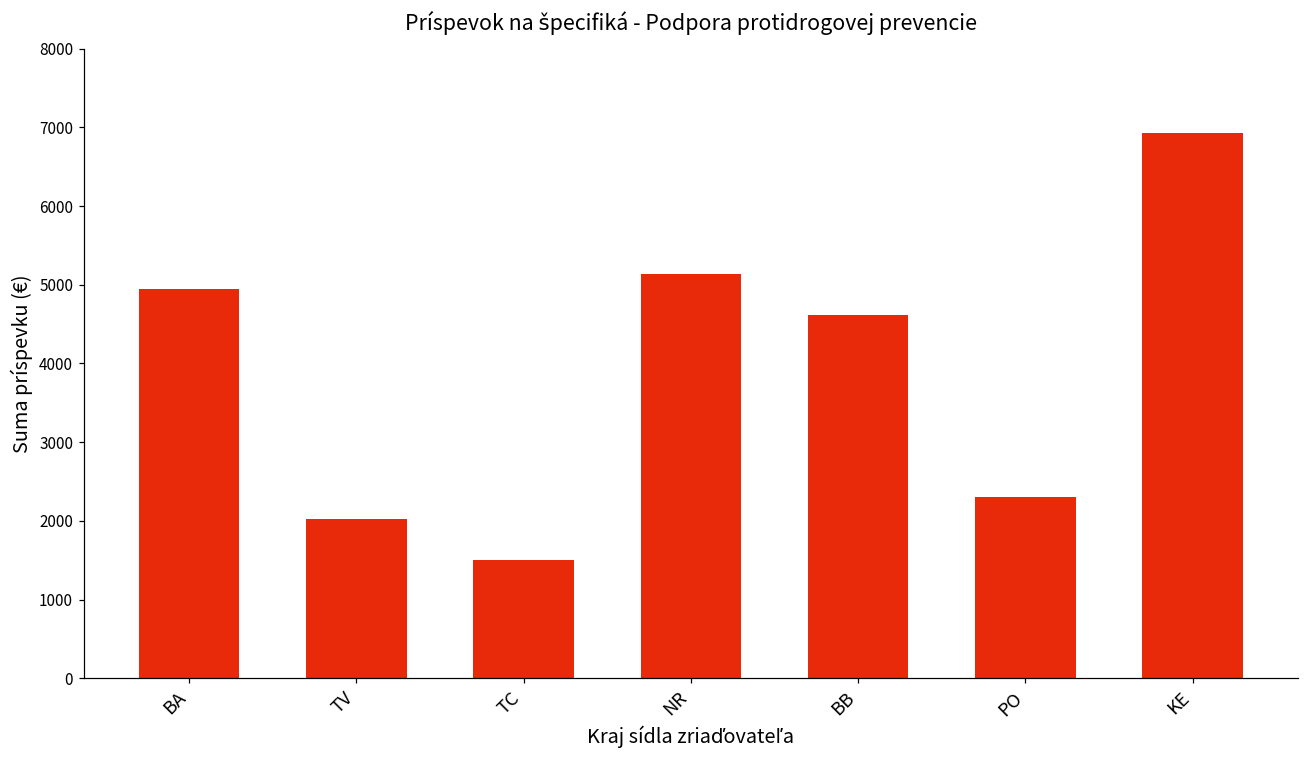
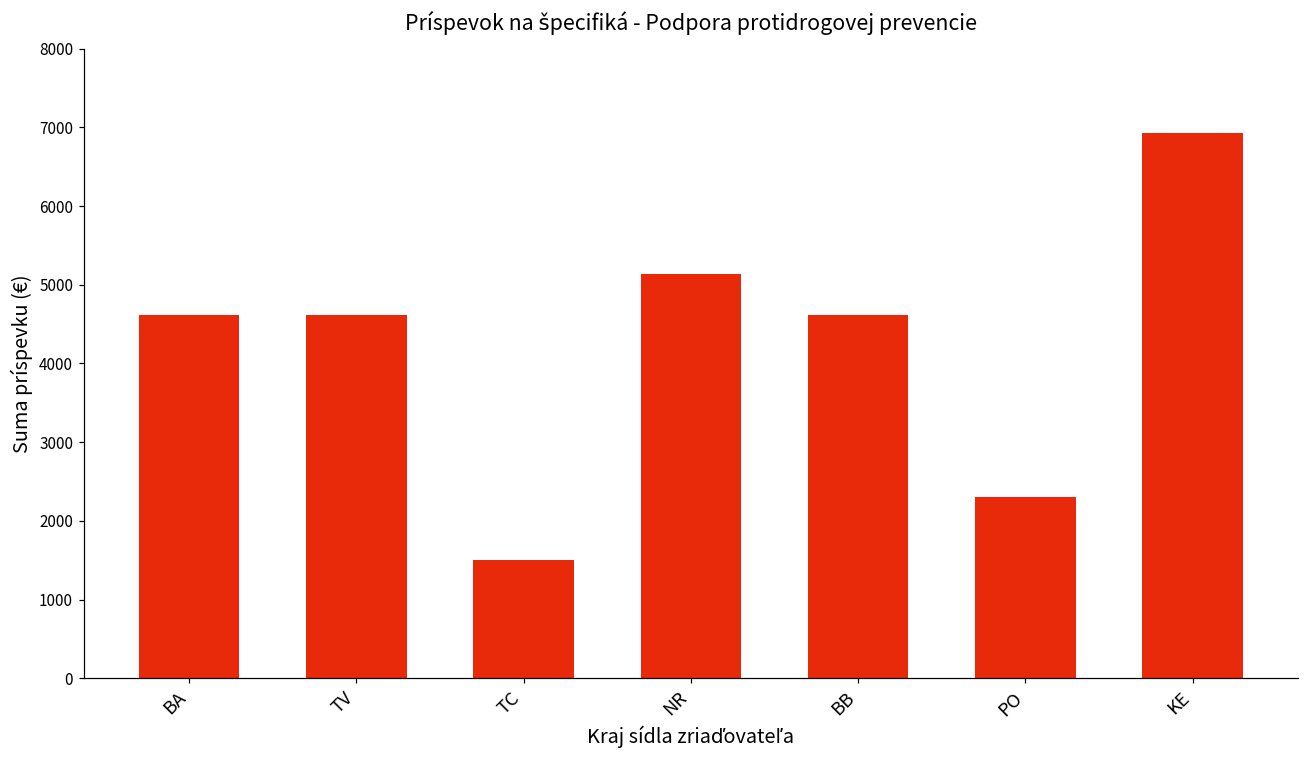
  {
-   "BA": 4900,
-   "TV": 2000,
+   "BA": 4600,
+   "TV": 4600,
    "TC": 1500,
    "NR": 5100,
    "BB": 4600,
    "PO": 2300,
    "KE": 6900
  }
